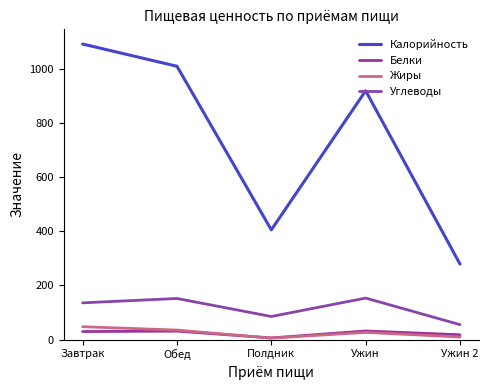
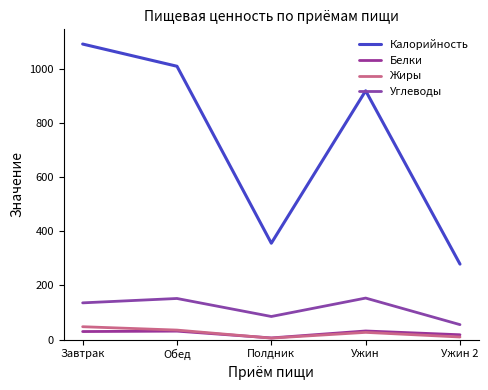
  {
    "Калорийность": {
      "Завтрак": 1090,
      "Обед": 1010,
-     "Полдник": 410,
+     "Полдник": 360,
      "Ужин": 920,
      "Ужин 2": 280
    },
    "Жиры": {
      "Завтрак": 50
    }
  }
